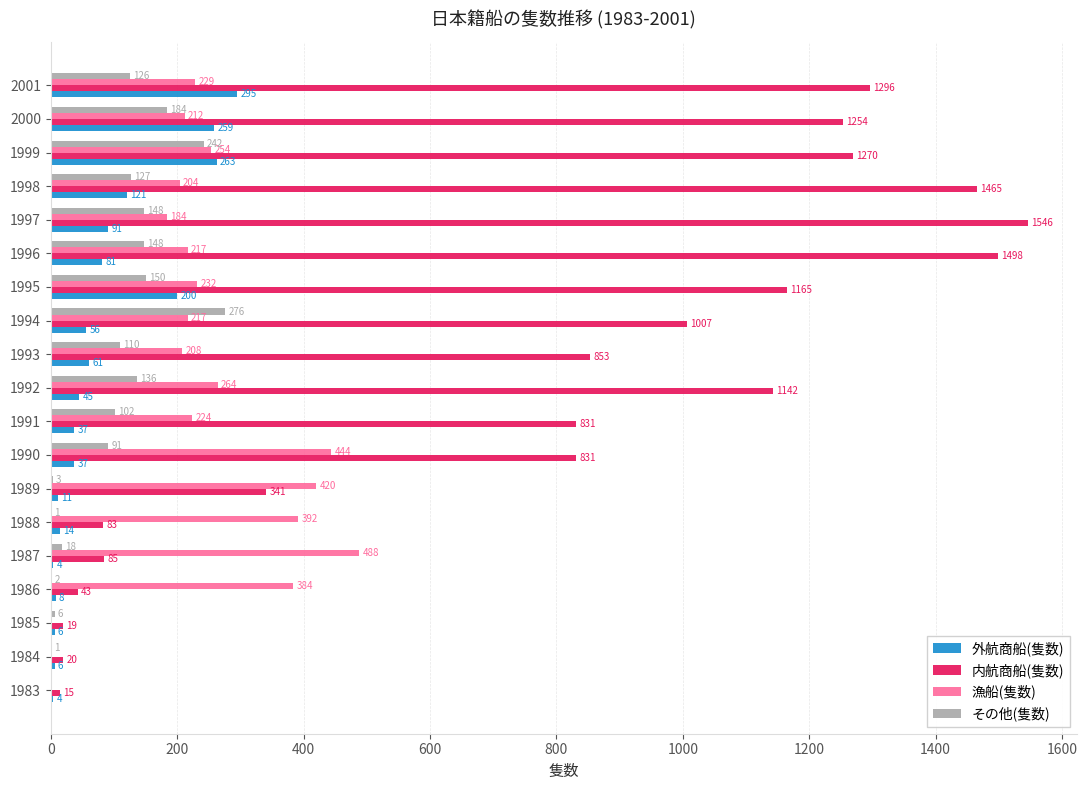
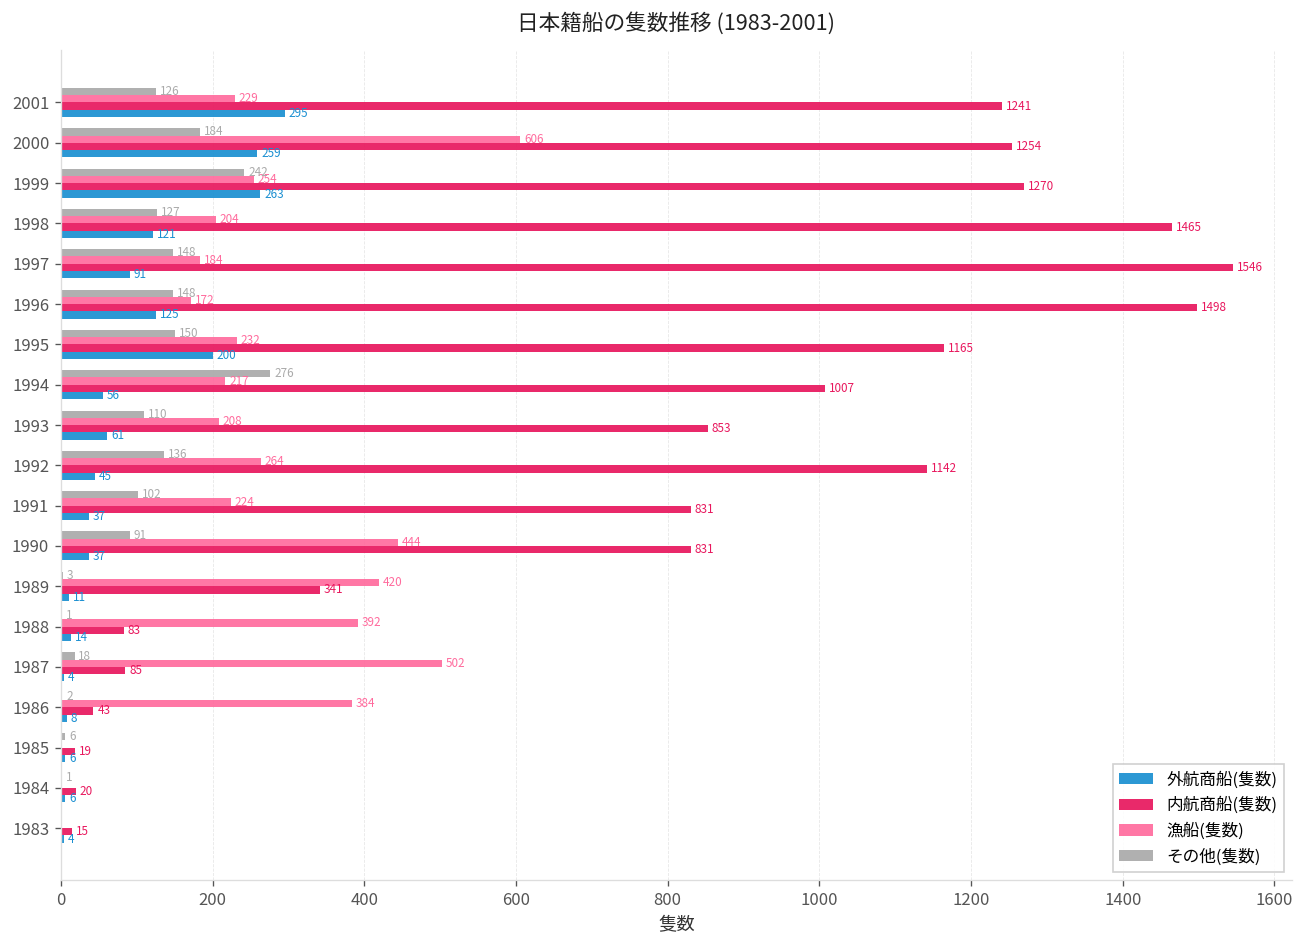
  {
    "外航商船(隻数)": {
      "2001": 295,
      "2000": 259,
      "1999": 263,
      "1998": 121,
      "1997": 91,
-     "1996": 81,
+     "1996": 125,
      "1995": 200,
      "1994": 56,
      "1993": 61,
      "1992": 45,
      "1991": 37,
      "1990": 37,
      "1989": 11,
      "1988": 14,
      "1987": 4,
      "1986": 8,
      "1985": 6,
      "1984": 6,
      "1983": 4
    },
    "内航商船(隻数)": {
-     "2001": 1296,
+     "2001": 1241,
      "2000": 1254,
      "1999": 1270,
      "1998": 1465,
      "1997": 1546,
      "1996": 1498,
      "1995": 1165,
      "1994": 1007,
      "1993": 853,
      "1992": 1142,
      "1991": 831,
      "1990": 831,
      "1989": 341,
      "1988": 83,
      "1987": 85,
      "1986": 43,
      "1985": 19,
      "1984": 20,
      "1983": 15
    },
    "漁船(隻数)": {
      "2001": 229,
-     "2000": 212,
+     "2000": 606,
      "1998": 204,
      "1997": 184,
-     "1996": 217,
+     "1996": 172,
      "1995": 232,
      "1994": 217,
      "1993": 208,
      "1992": 264,
      "1991": 224,
      "1990": 444,
      "1989": 420,
      "1988": 392,
-     "1987": 488,
+     "1987": 502,
      "1986": 384
    },
    "その他(隻数)": {
      "2001": 126,
      "2000": 184,
      "1998": 127,
      "1997": 148,
      "1996": 148,
      "1995": 150,
      "1994": 276,
      "1993": 110,
      "1992": 136,
      "1991": 102,
      "1990": 91,
      "1989": 3,
      "1988": 1,
      "1987": 18,
      "1986": 2,
      "1985": 6,
      "1984": 1
    }
  }
